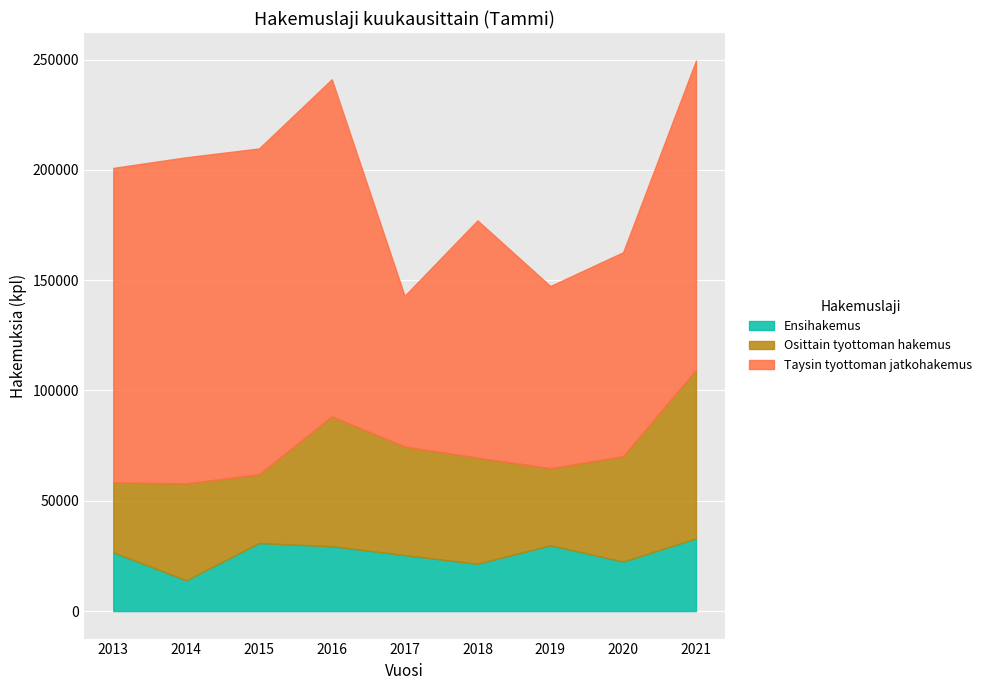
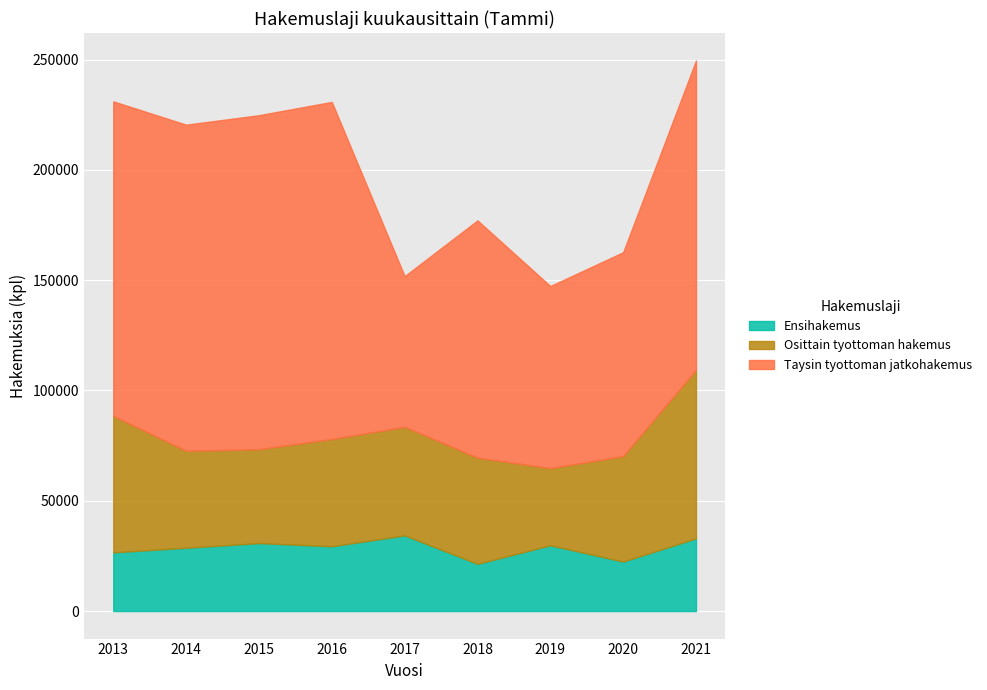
  {
    "Ensihakemus": {
      "2013": 27000,
-     "2014": 14000,
+     "2014": 29000,
      "2015": 31000,
      "2016": 29000,
-     "2017": 25000,
+     "2017": 34000,
      "2018": 21000,
      "2019": 30000,
      "2020": 22000,
      "2021": 33000
    },
    "Osittain tyottoman hakemus": {
-     "2013": 32000,
+     "2013": 62000,
      "2014": 44000,
-     "2015": 31000,
-     "2016": 59000,
+     "2015": 43000,
+     "2016": 49000,
      "2017": 49000,
      "2018": 48000,
      "2019": 35000,
      "2020": 48000,
      "2021": 76000
    },
    "Taysin tyottoman jatkohakemus": {
      "2013": 143000,
      "2014": 148000,
-     "2015": 148000,
+     "2015": 151000,
      "2016": 153000,
      "2017": 68000,
      "2018": 108000,
      "2019": 83000,
      "2020": 92000,
      "2021": 140000
    }
  }
